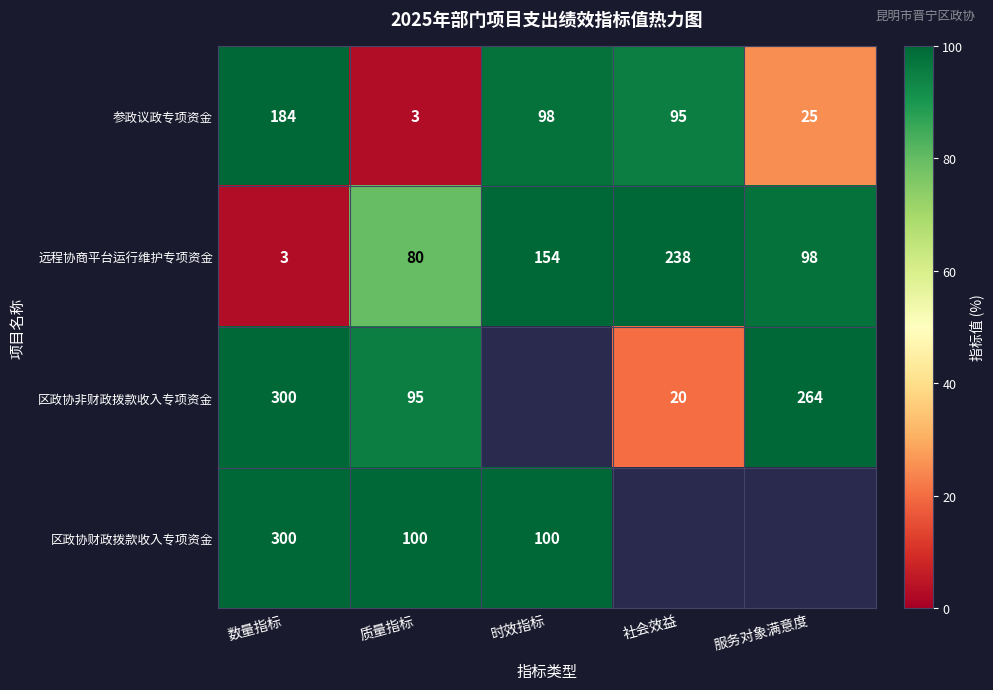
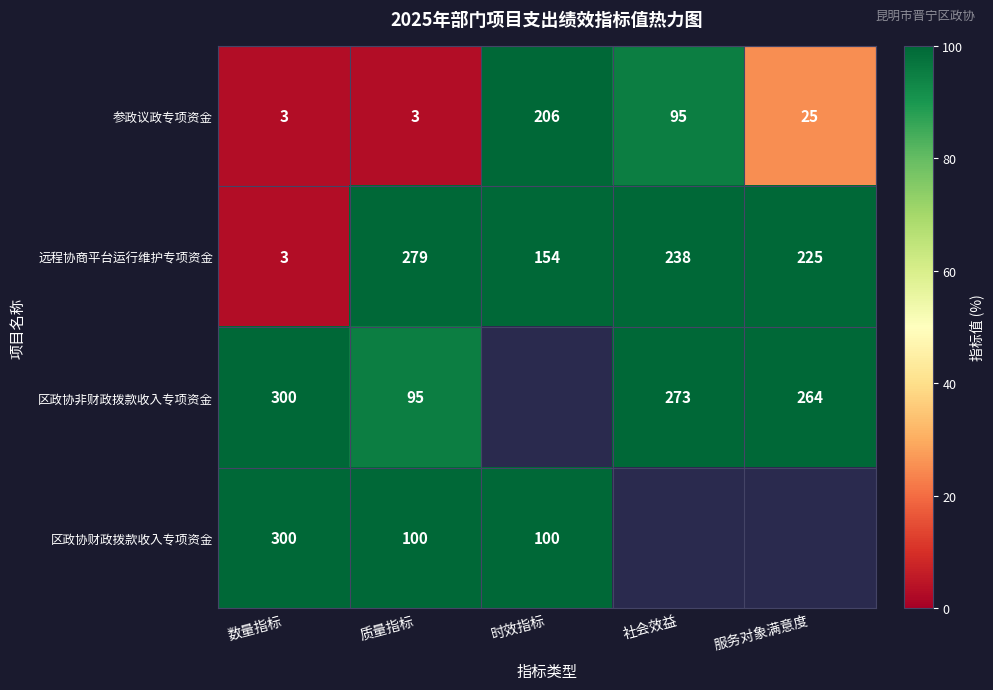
  {
    "参政议政专项资金": {
-     "数量指标": 184,
+     "数量指标": 3,
      "质量指标": 3,
-     "时效指标": 98,
+     "时效指标": 206,
      "社会效益": 95,
      "服务对象满意度": 25
    },
    "远程协商平台运行维护专项资金": {
      "数量指标": 3,
-     "质量指标": 80,
+     "质量指标": 279,
      "时效指标": 154,
      "社会效益": 238,
-     "服务对象满意度": 98
+     "服务对象满意度": 225
    },
    "区政协非财政拨款收入专项资金": {
      "数量指标": 300,
      "质量指标": 95,
-     "社会效益": 20,
+     "社会效益": 273,
      "服务对象满意度": 264
    },
    "区政协财政拨款收入专项资金": {
      "数量指标": 300,
      "质量指标": 100,
      "时效指标": 100
    }
  }
